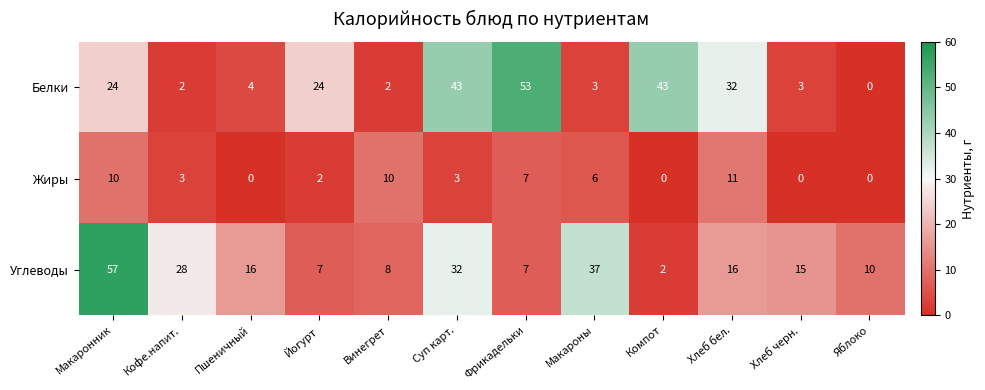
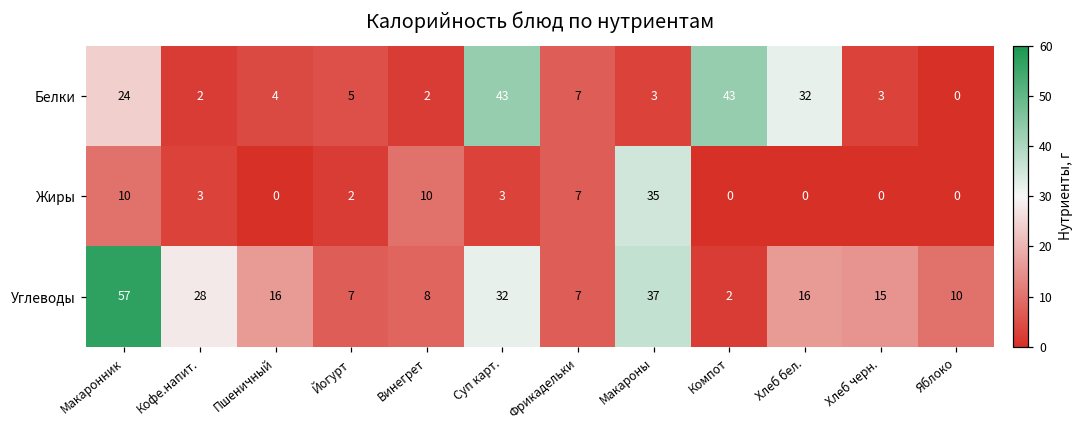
  {
    "Белки": {
      "Макаронник": 24,
      "Кофе.напит.": 2,
      "Пшеничный": 4,
-     "Йогурт": 24,
+     "Йогурт": 5,
      "Винегрет": 2,
      "Суп карт.": 43,
-     "Фрикадельки": 53,
+     "Фрикадельки": 7,
      "Макароны": 3,
      "Компот": 43,
      "Хлеб бел.": 32,
      "Хлеб черн.": 3,
      "Яблоко": 0
    },
    "Жиры": {
      "Макаронник": 10,
      "Кофе.напит.": 3,
      "Пшеничный": 0,
      "Йогурт": 2,
      "Винегрет": 10,
      "Суп карт.": 3,
      "Фрикадельки": 7,
-     "Макароны": 6,
+     "Макароны": 35,
      "Компот": 0,
-     "Хлеб бел.": 11,
+     "Хлеб бел.": 0,
      "Хлеб черн.": 0,
      "Яблоко": 0
    },
    "Углеводы": {
      "Макаронник": 57,
      "Кофе.напит.": 28,
      "Пшеничный": 16,
      "Йогурт": 7,
      "Винегрет": 8,
      "Суп карт.": 32,
      "Фрикадельки": 7,
      "Макароны": 37,
      "Компот": 2,
      "Хлеб бел.": 16,
      "Хлеб черн.": 15,
      "Яблоко": 10
    }
  }
